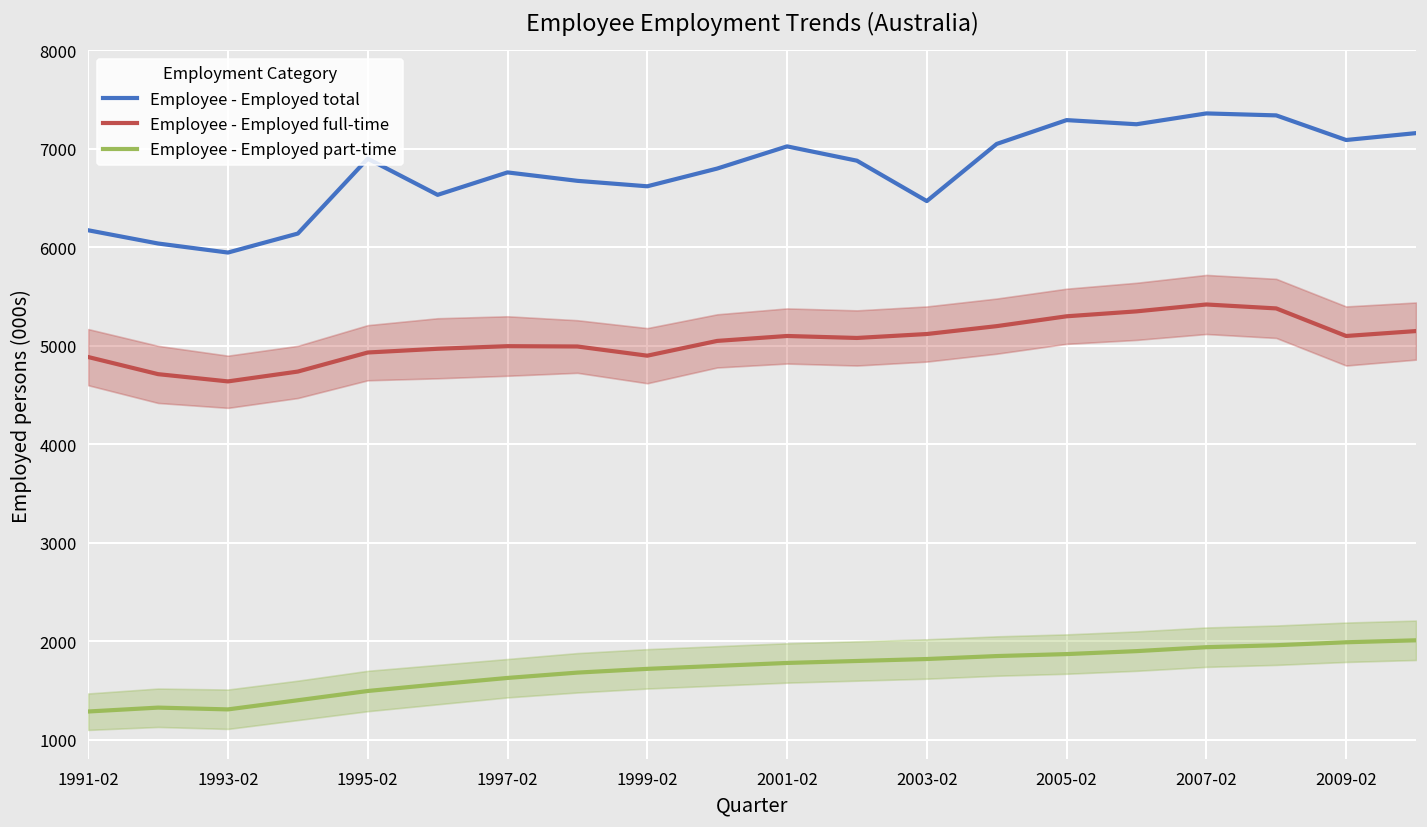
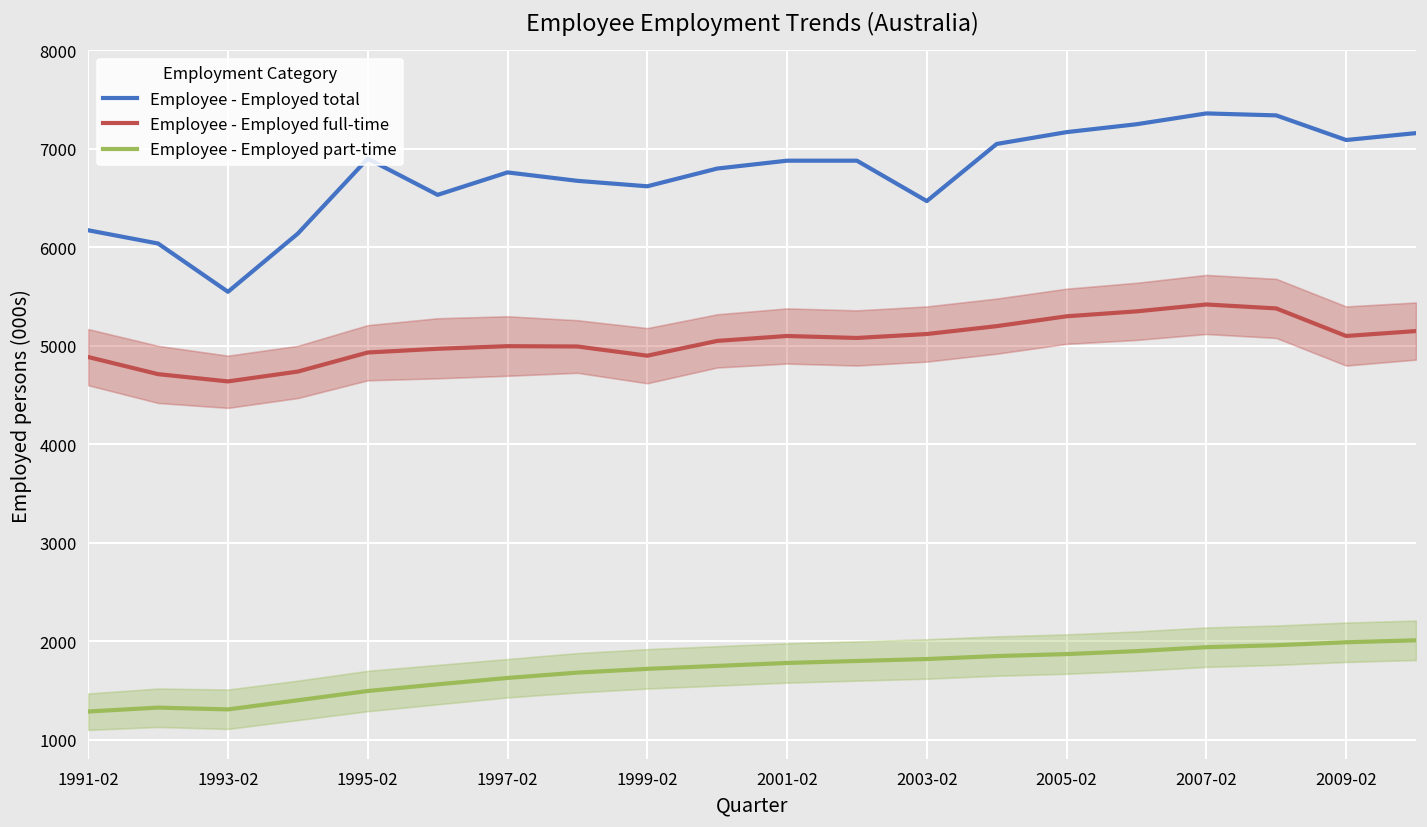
  {
    "Employee - Employed total": {
      "1991-02": 6200,
-     "1993-02": 5900,
+     "1993-02": 5500,
      "1997-02": 6800,
      "1999-02": 6600,
-     "2001-02": 7000,
+     "2001-02": 6900,
      "2003-02": 6500,
-     "2005-02": 7300,
+     "2005-02": 7200,
      "2007-02": 7400,
      "2009-02": 7100
    }
  }
